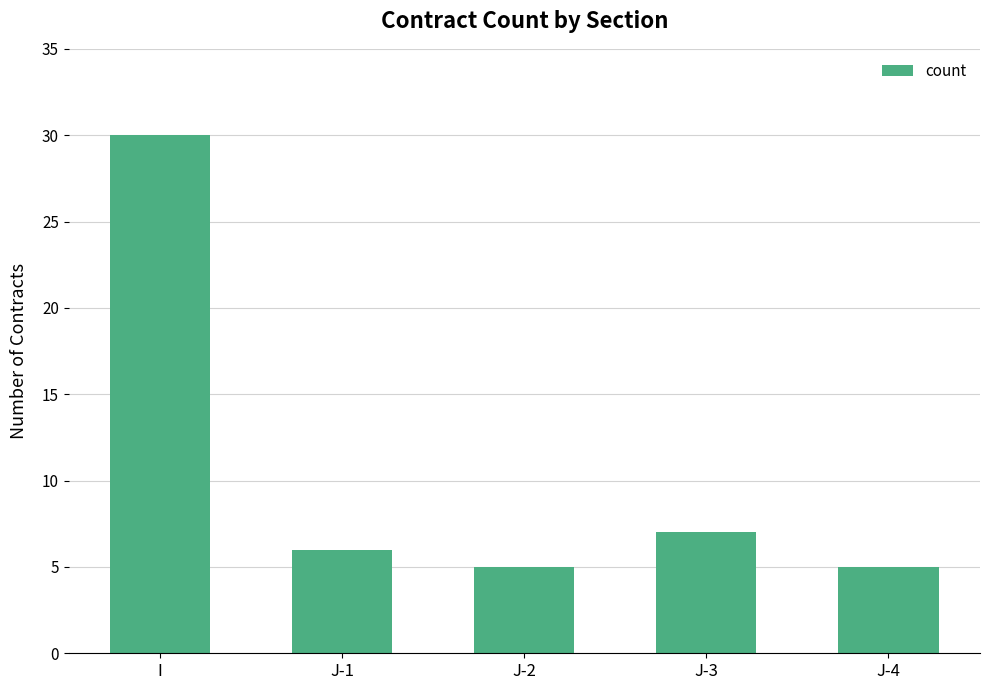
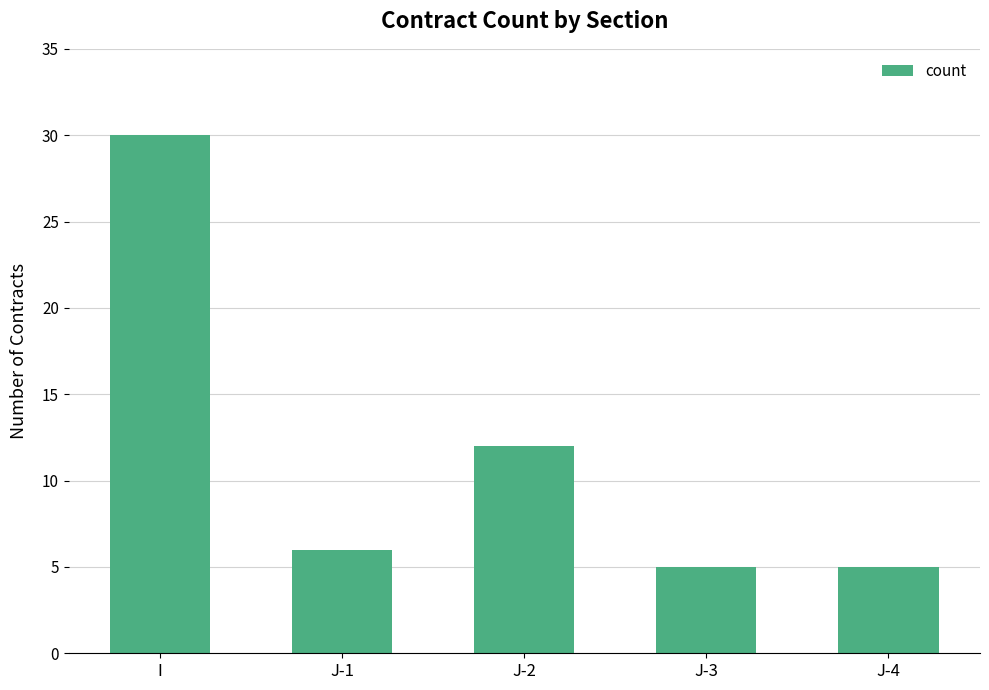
  {
    "I": 30,
    "J-1": 6,
-   "J-2": 5,
-   "J-3": 7,
+   "J-2": 12,
+   "J-3": 5,
    "J-4": 5
  }
